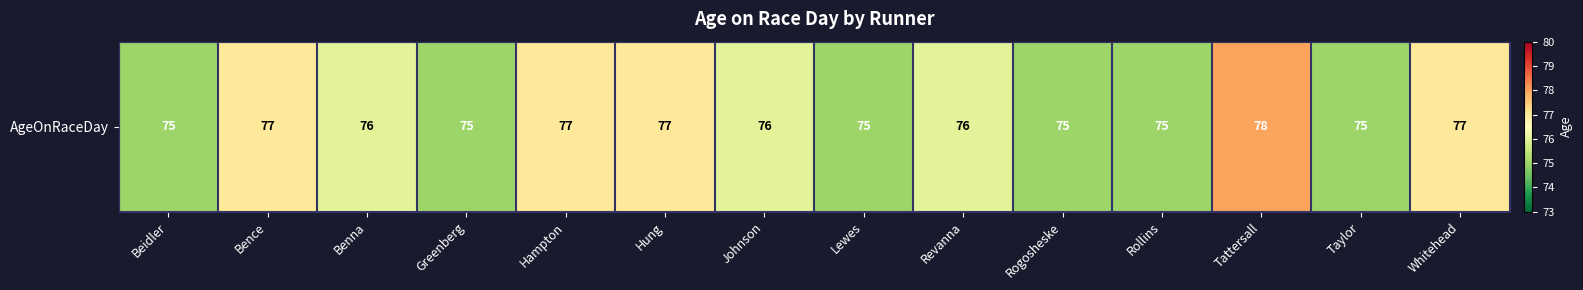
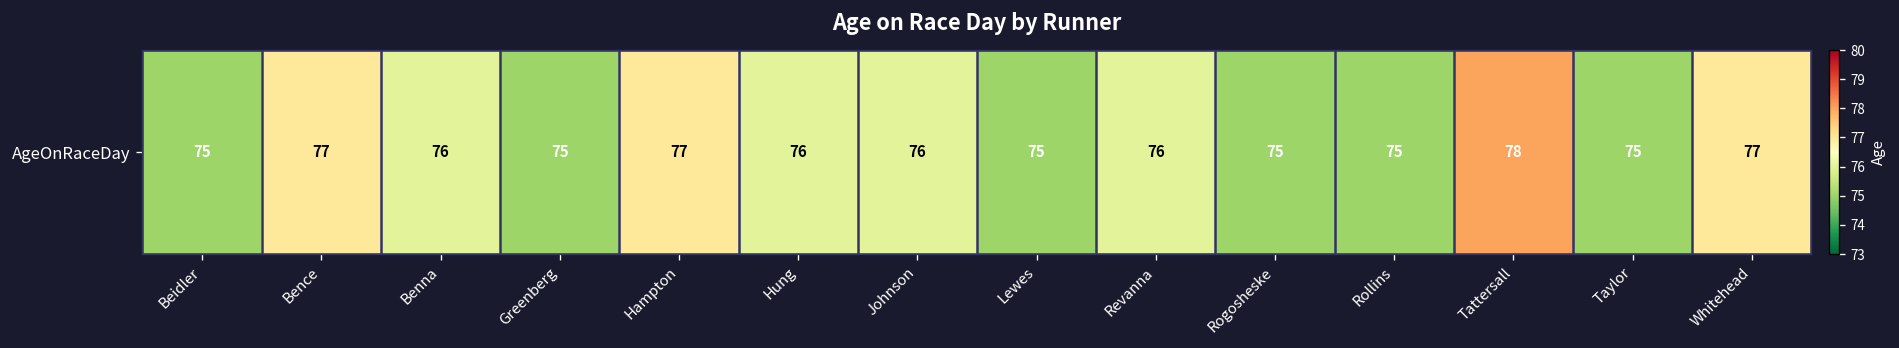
  {
    "AgeOnRaceDay": {
      "Beidler": 75,
      "Bence": 77,
      "Benna": 76,
      "Greenberg": 75,
      "Hampton": 77,
-     "Hung": 77,
+     "Hung": 76,
      "Johnson": 76,
      "Lewes": 75,
      "Revanna": 76,
      "Rogosheske": 75,
      "Rollins": 75,
      "Tattersall": 78,
      "Taylor": 75,
      "Whitehead": 77
    }
  }
